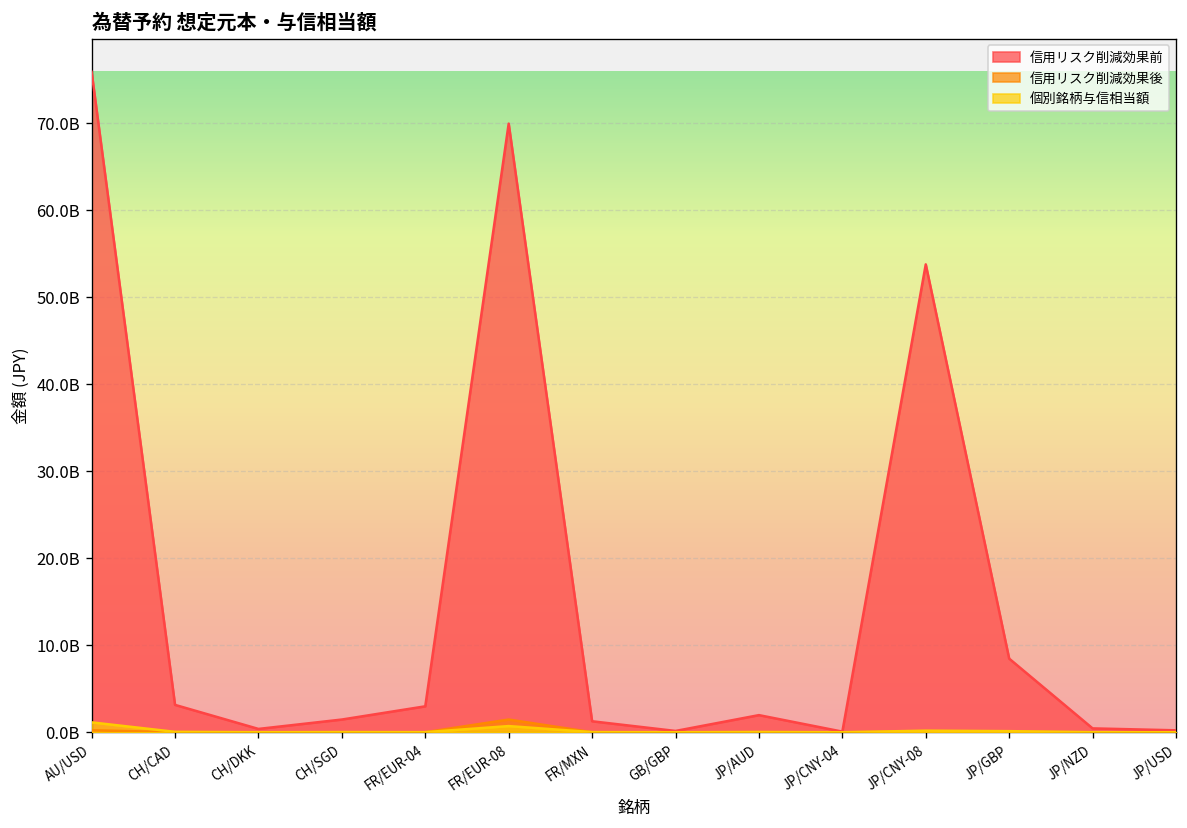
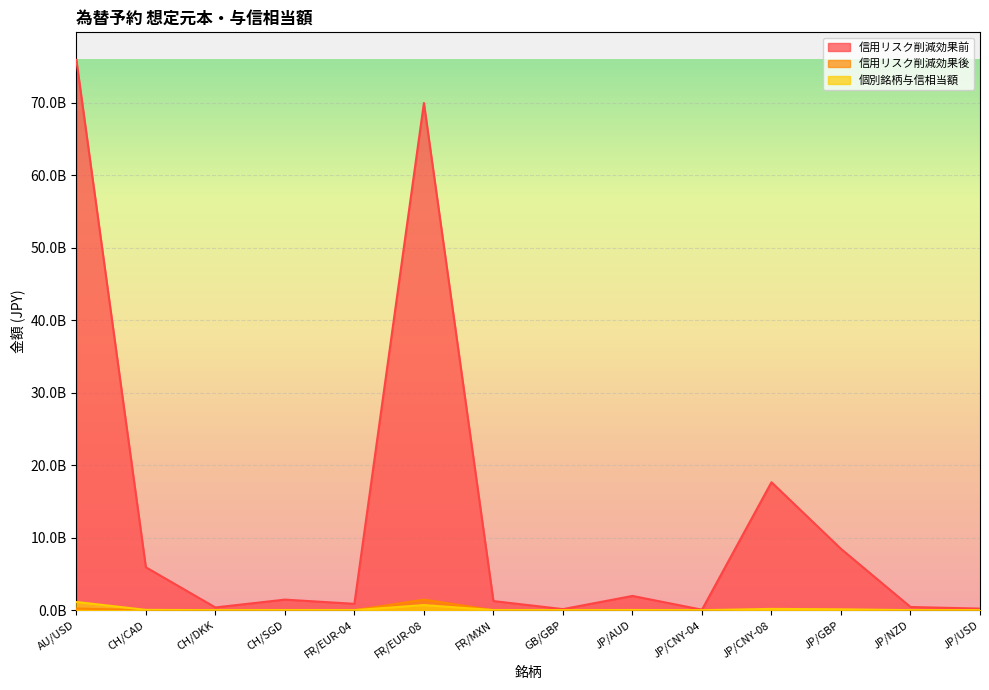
  {
    "信用リスク削減効果前": {
      "AU/USD": 76000000000,
-     "CH/CAD": 3000000000,
+     "CH/CAD": 6000000000,
      "CH/DKK": 0,
      "CH/SGD": 1000000000,
-     "FR/EUR-04": 3000000000,
+     "FR/EUR-04": 1000000000,
      "FR/EUR-08": 70000000000,
      "FR/MXN": 1000000000,
      "JP/AUD": 2000000000,
-     "JP/CNY-08": 54000000000,
+     "JP/CNY-08": 18000000000,
      "JP/GBP": 8000000000,
      "JP/NZD": 0
    },
    "信用リスク削減効果後": {
      "AU/USD": 0,
      "FR/EUR-08": 1000000000
    },
    "個別銘柄与信相当額": {
      "AU/USD": 1000000000,
      "FR/EUR-08": 1000000000
    }
  }
